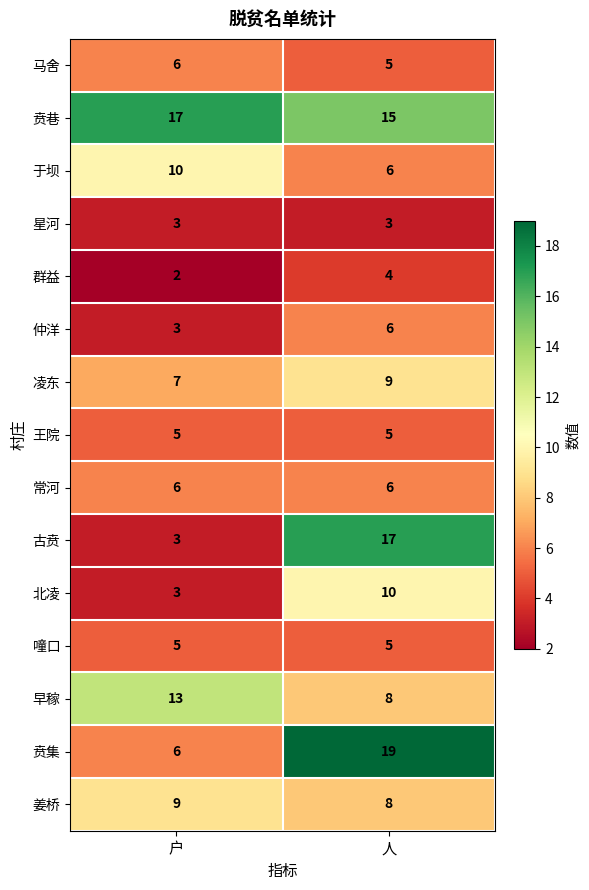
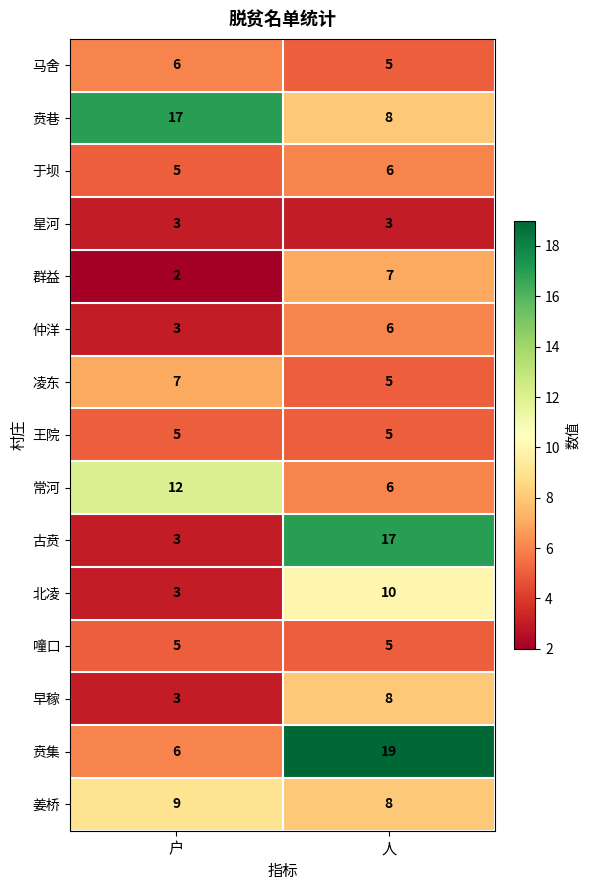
  {
    "马舍": {
      "户": 6,
      "人": 5
    },
    "贲巷": {
      "户": 17,
-     "人": 15
+     "人": 8
    },
    "于坝": {
-     "户": 10,
+     "户": 5,
      "人": 6
    },
    "星河": {
      "户": 3,
      "人": 3
    },
    "群益": {
      "户": 2,
-     "人": 4
+     "人": 7
    },
    "仲洋": {
      "户": 3,
      "人": 6
    },
    "凌东": {
      "户": 7,
-     "人": 9
+     "人": 5
    },
    "王院": {
      "户": 5,
      "人": 5
    },
    "常河": {
-     "户": 6,
+     "户": 12,
      "人": 6
    },
    "古贲": {
      "户": 3,
      "人": 17
    },
    "北凌": {
      "户": 3,
      "人": 10
    },
    "噇口": {
      "户": 5,
      "人": 5
    },
    "早稼": {
-     "户": 13,
+     "户": 3,
      "人": 8
    },
    "贲集": {
      "户": 6,
      "人": 19
    },
    "姜桥": {
      "户": 9,
      "人": 8
    }
  }
